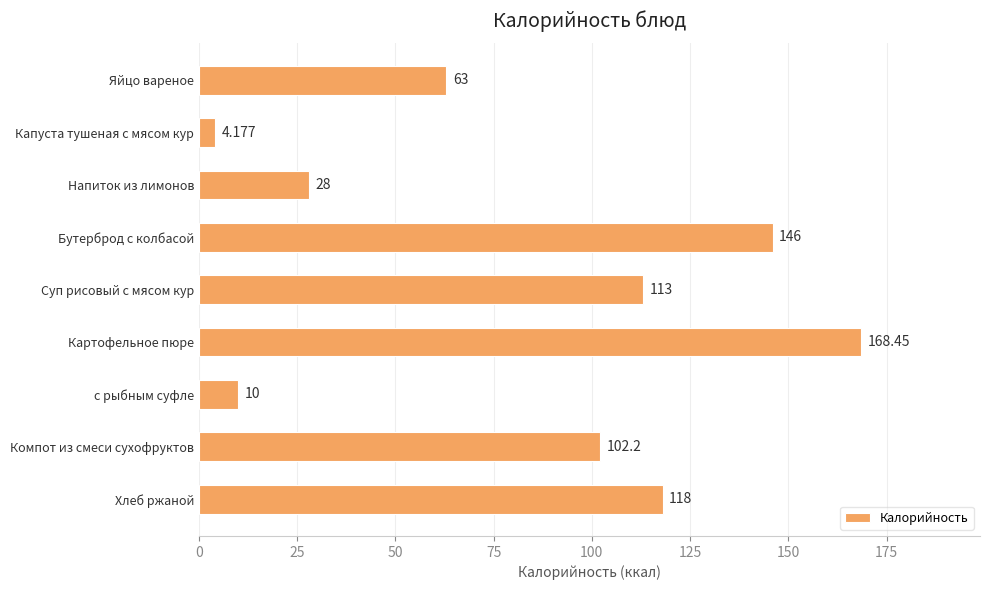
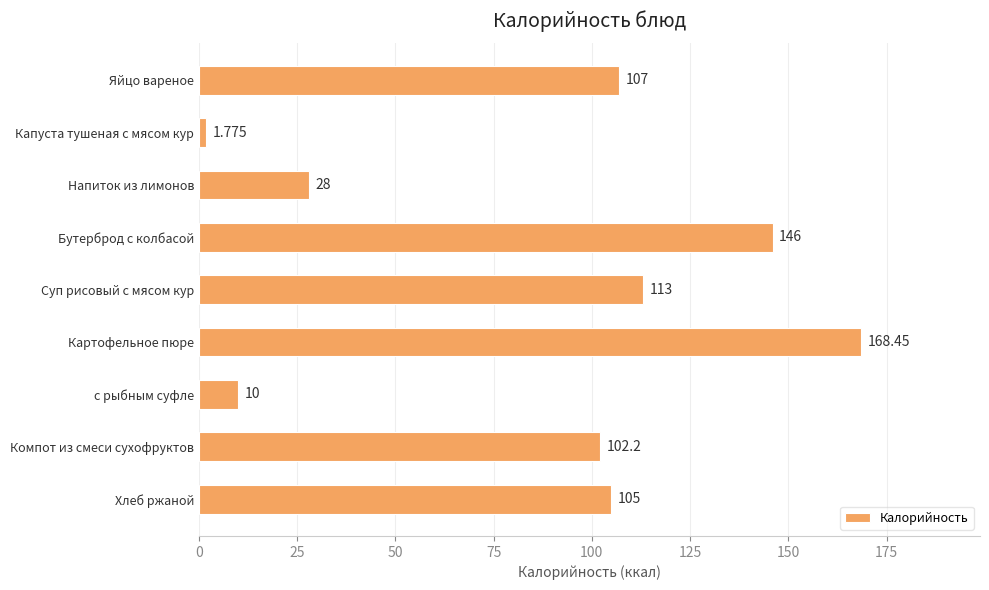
  {
-   "Яйцо вареное": 63,
-   "Капуста тушеная с мясом кур": 4.177,
+   "Яйцо вареное": 107,
+   "Капуста тушеная с мясом кур": 1.775,
    "Напиток из лимонов": 28,
    "Бутерброд с колбасой": 146,
    "Суп рисовый с мясом кур": 113,
    "Картофельное пюре": 168.45,
    "с рыбным суфле": 10,
    "Компот из смеси сухофруктов": 102.2,
-   "Хлеб ржаной": 118
+   "Хлеб ржаной": 105
  }
